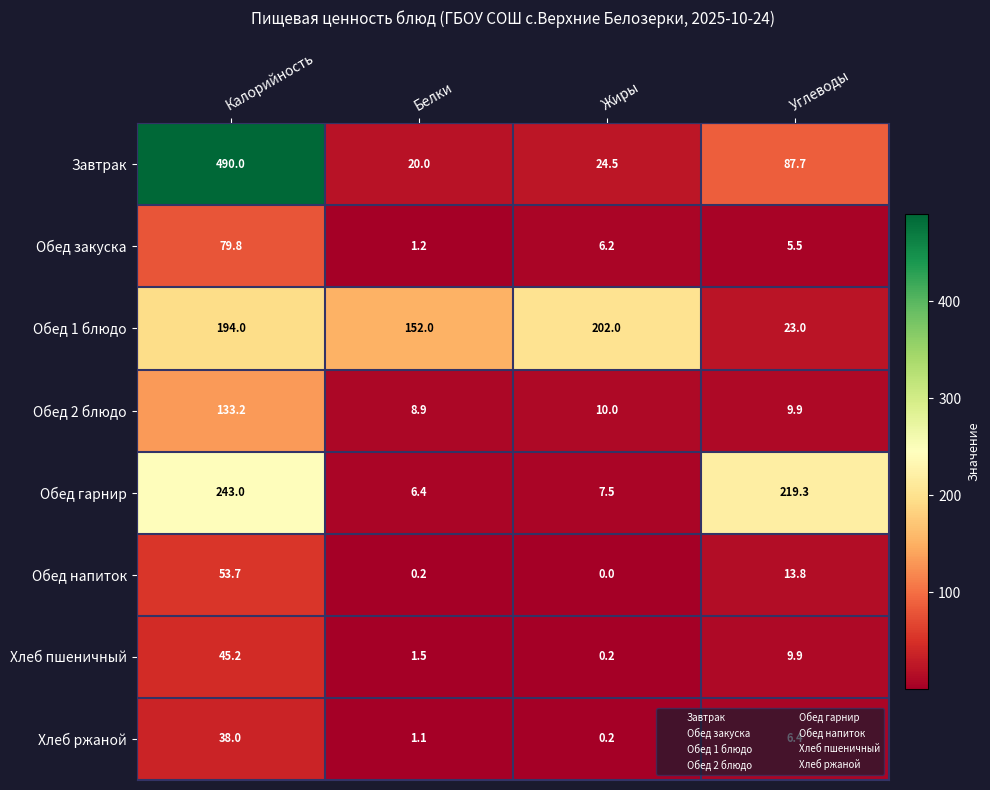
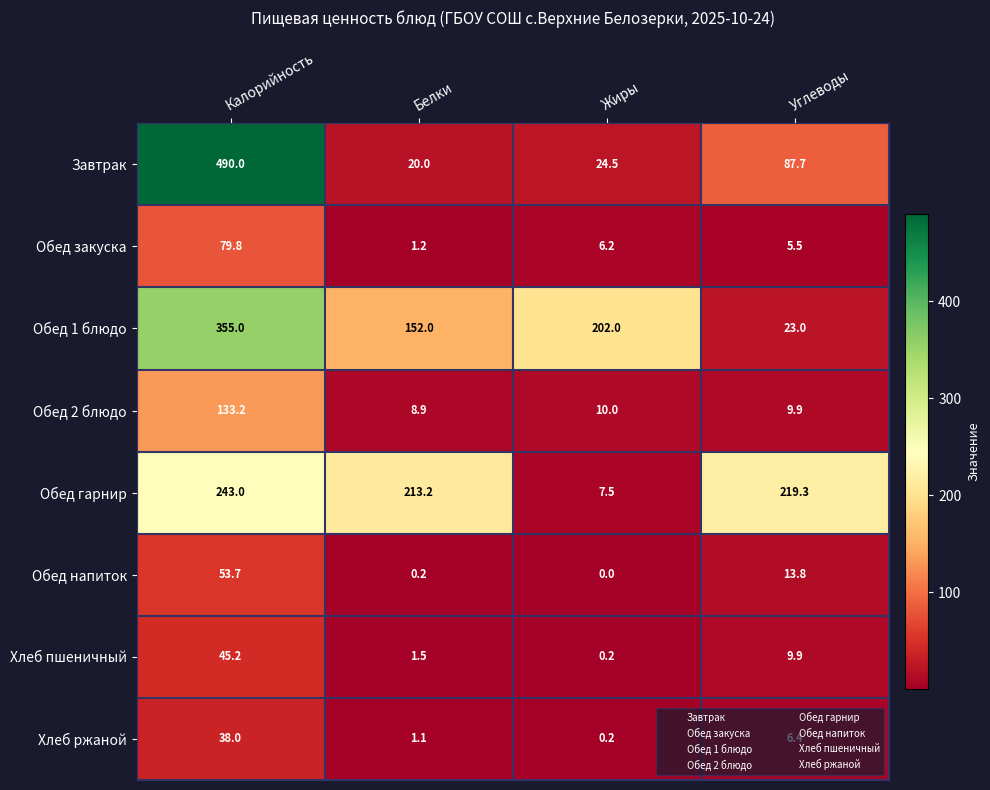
  {
    "Завтрак": {
      "Калорийность": 490.0,
      "Белки": 20.0,
      "Жиры": 24.5,
      "Углеводы": 87.7
    },
    "Обед закуска": {
      "Калорийность": 79.8,
      "Белки": 1.2,
      "Жиры": 6.2,
      "Углеводы": 5.5
    },
    "Обед 1 блюдо": {
-     "Калорийность": 194.0,
+     "Калорийность": 355.0,
      "Белки": 152.0,
      "Жиры": 202.0,
      "Углеводы": 23.0
    },
    "Обед 2 блюдо": {
      "Калорийность": 133.2,
      "Белки": 8.9,
      "Жиры": 10.0,
      "Углеводы": 9.9
    },
    "Обед гарнир": {
      "Калорийность": 243.0,
-     "Белки": 6.4,
+     "Белки": 213.2,
      "Жиры": 7.5,
      "Углеводы": 219.3
    },
    "Обед напиток": {
      "Калорийность": 53.7,
      "Белки": 0.2,
      "Жиры": 0.0,
      "Углеводы": 13.8
    },
    "Хлеб пшеничный": {
      "Калорийность": 45.2,
      "Белки": 1.5,
      "Жиры": 0.2,
      "Углеводы": 9.9
    },
    "Хлеб ржаной": {
      "Калорийность": 38.0,
      "Белки": 1.1,
      "Жиры": 0.2
    }
  }
